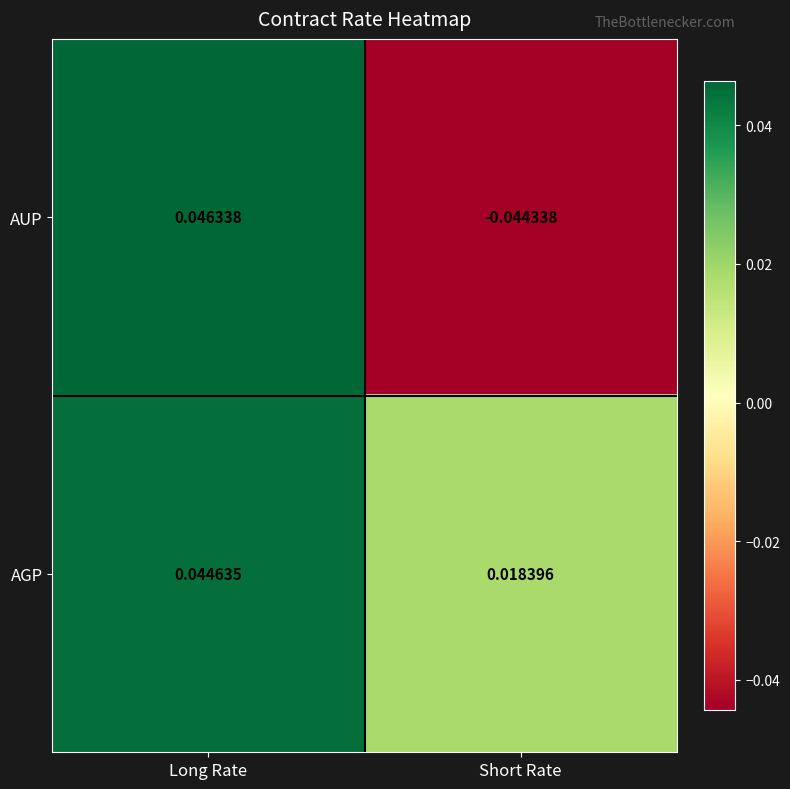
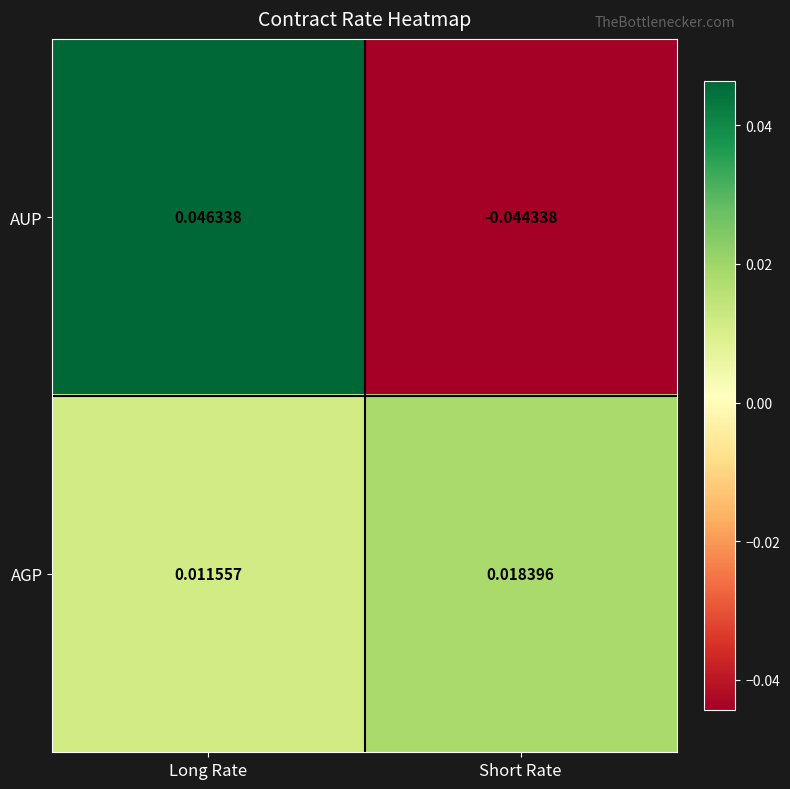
  {
    "AUP": {
      "Long Rate": 0.046338,
      "Short Rate": -0.044338
    },
    "AGP": {
-     "Long Rate": 0.044635,
+     "Long Rate": 0.011557,
      "Short Rate": 0.018396
    }
  }
